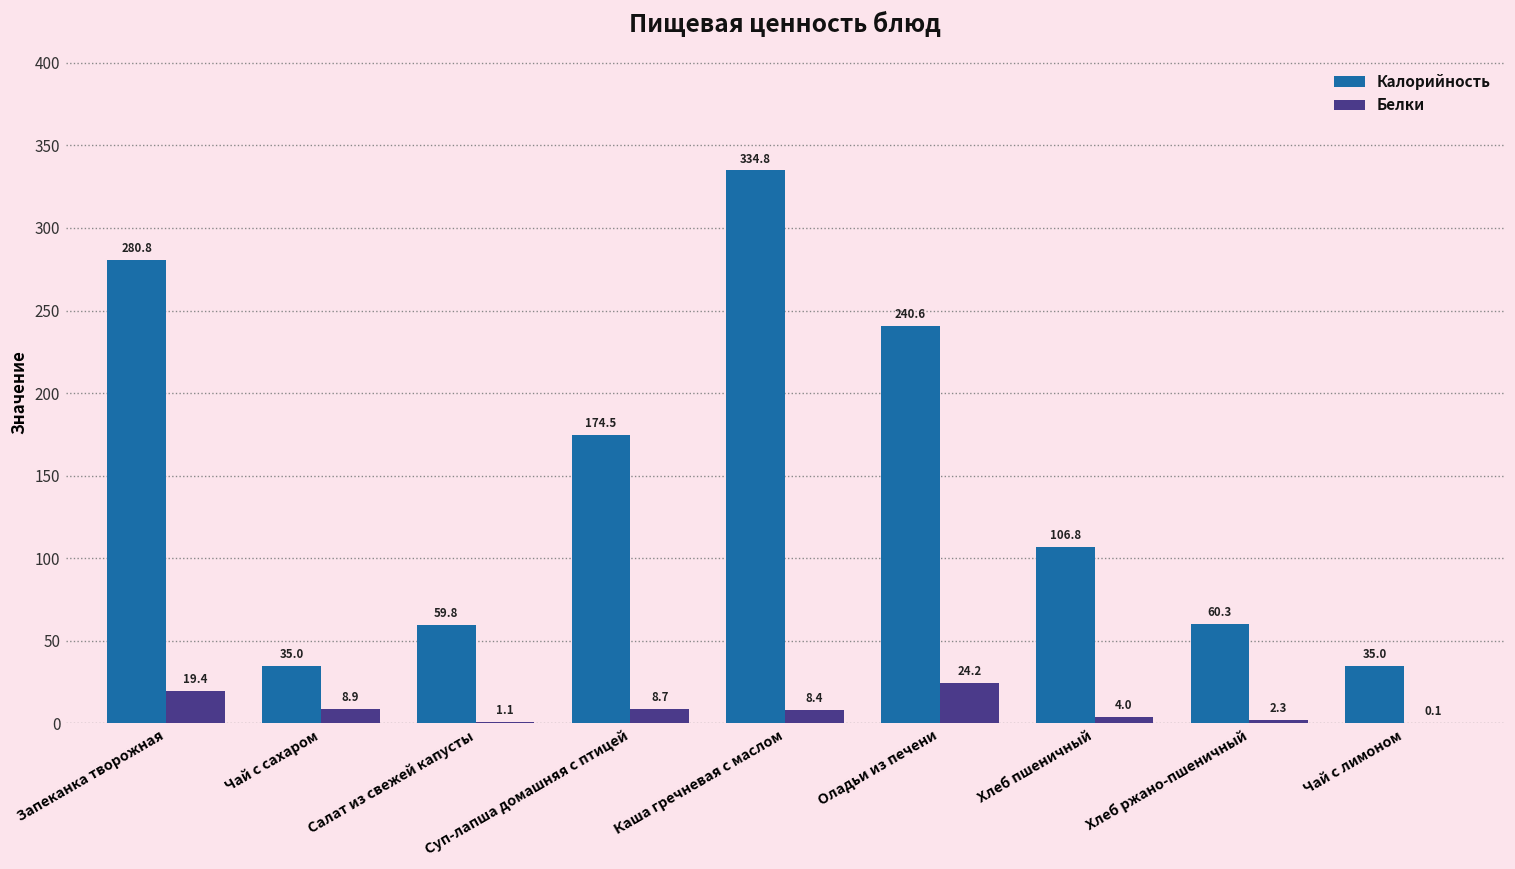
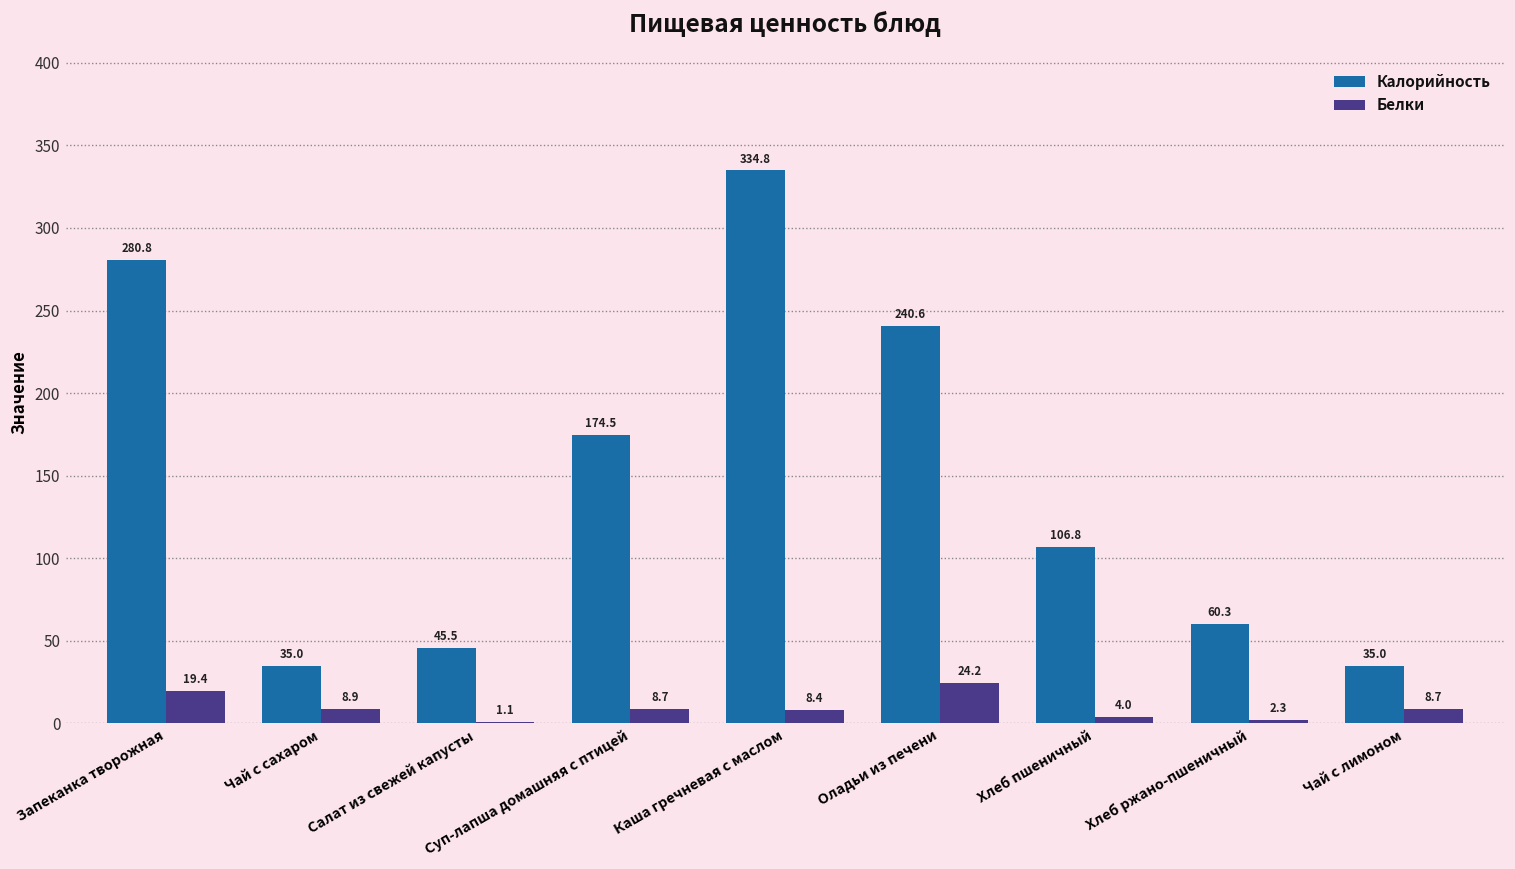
  {
    "Калорийность": {
      "Запеканка творожная": 280.8,
      "Чай с сахаром": 35.0,
-     "Салат из свежей капусты": 59.8,
+     "Салат из свежей капусты": 45.5,
      "Суп-лапша домашняя с птицей": 174.5,
      "Каша гречневая с маслом": 334.8,
      "Оладьи из печени": 240.6,
      "Хлеб пшеничный": 106.8,
      "Хлеб ржано-пшеничный": 60.3,
      "Чай с лимоном": 35.0
    },
    "Белки": {
      "Запеканка творожная": 19.4,
      "Чай с сахаром": 8.9,
      "Салат из свежей капусты": 1.1,
      "Суп-лапша домашняя с птицей": 8.7,
      "Каша гречневая с маслом": 8.4,
      "Оладьи из печени": 24.2,
      "Хлеб пшеничный": 4.0,
      "Хлеб ржано-пшеничный": 2.3,
-     "Чай с лимоном": 0.1
+     "Чай с лимоном": 8.7
    }
  }
